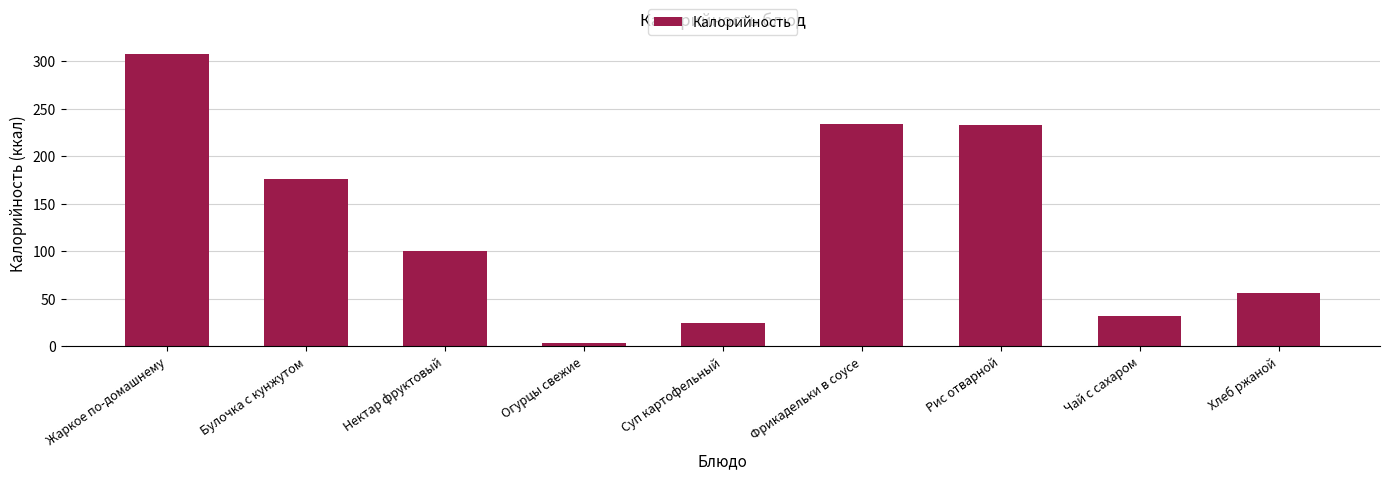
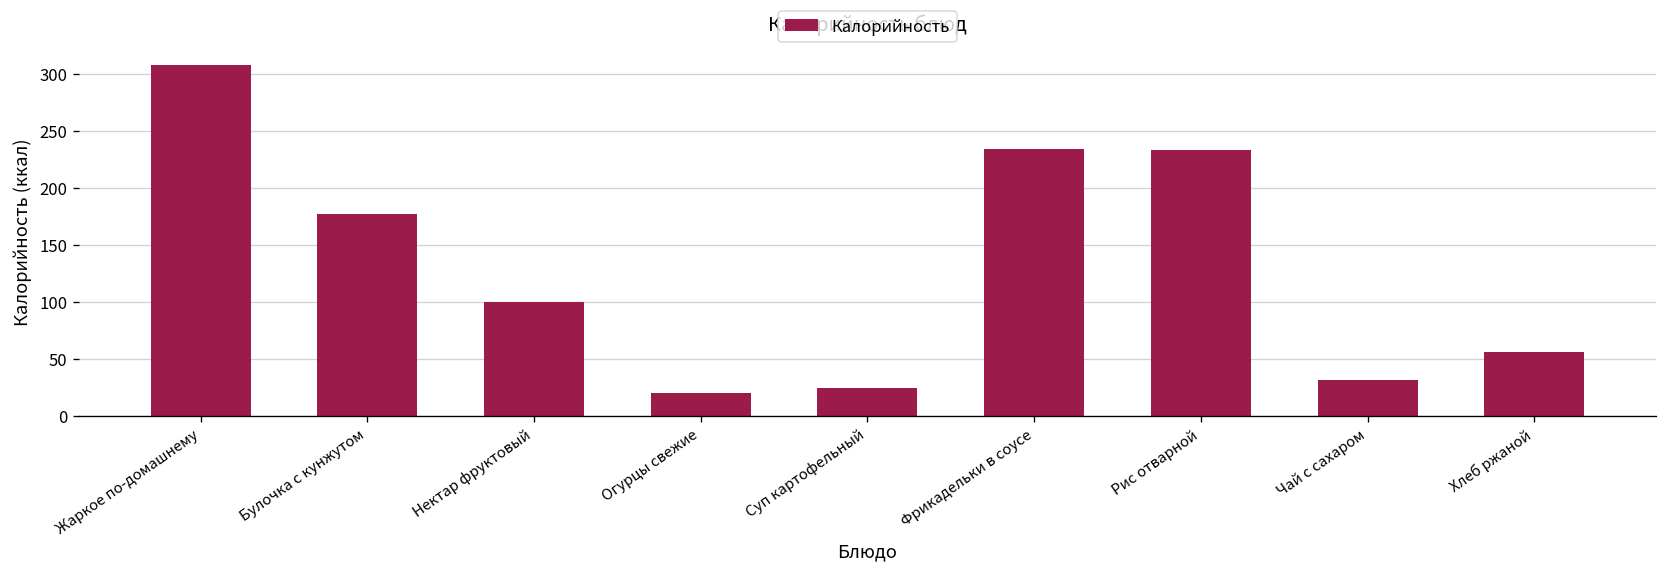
  {
    "Жаркое по-домашнему": 310,
    "Булочка с кунжутом": 180,
    "Нектар фруктовый": 100,
-   "Огурцы свежие": 0,
+   "Огурцы свежие": 20,
    "Суп картофельный": 20,
    "Фрикадельки в соусе": 230,
    "Рис отварной": 230,
    "Чай с сахаром": 30,
    "Хлеб ржаной": 60
  }
